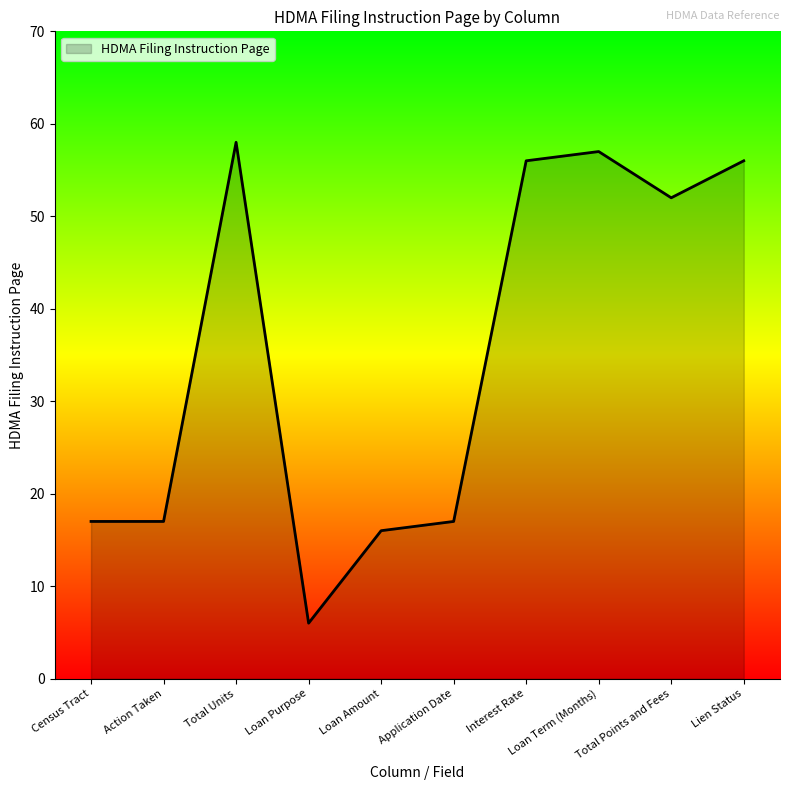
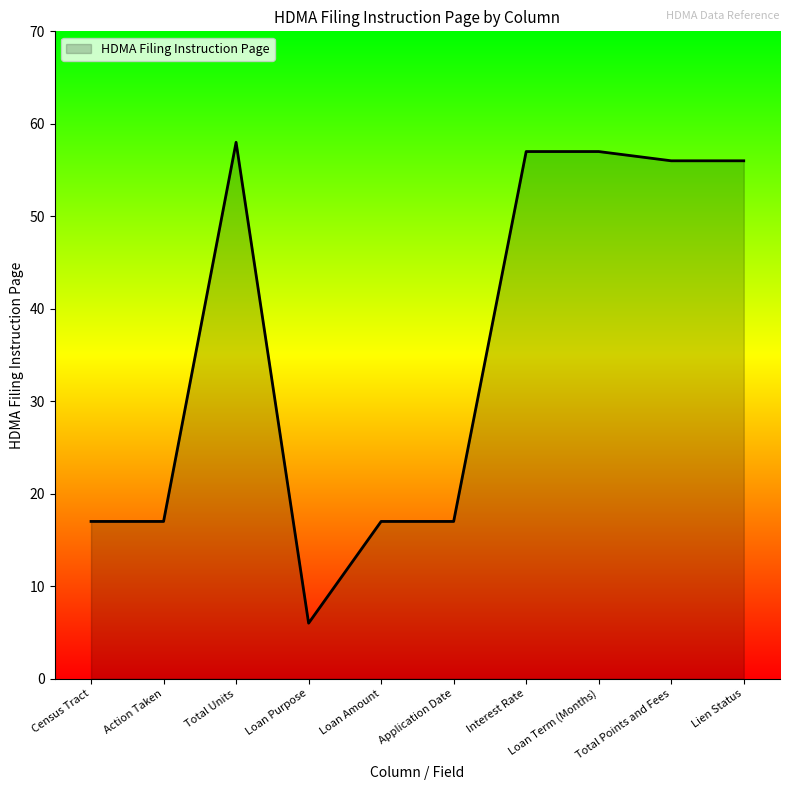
  {
    "Census Tract": 17,
    "Action Taken": 17,
    "Total Units": 58,
    "Loan Purpose": 6,
-   "Loan Amount": 16,
+   "Loan Amount": 17,
    "Application Date": 17,
-   "Interest Rate": 56,
+   "Interest Rate": 57,
    "Loan Term (Months)": 57,
-   "Total Points and Fees": 52,
+   "Total Points and Fees": 56,
    "Lien Status": 56
  }
